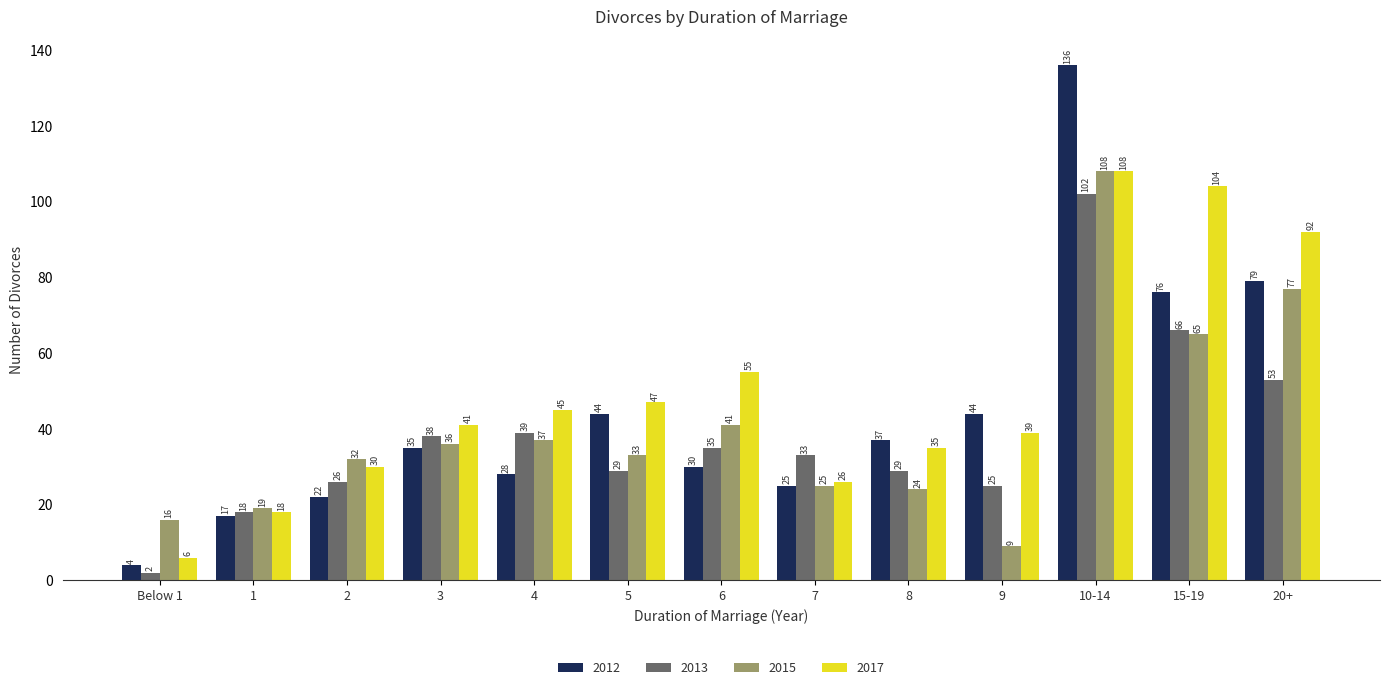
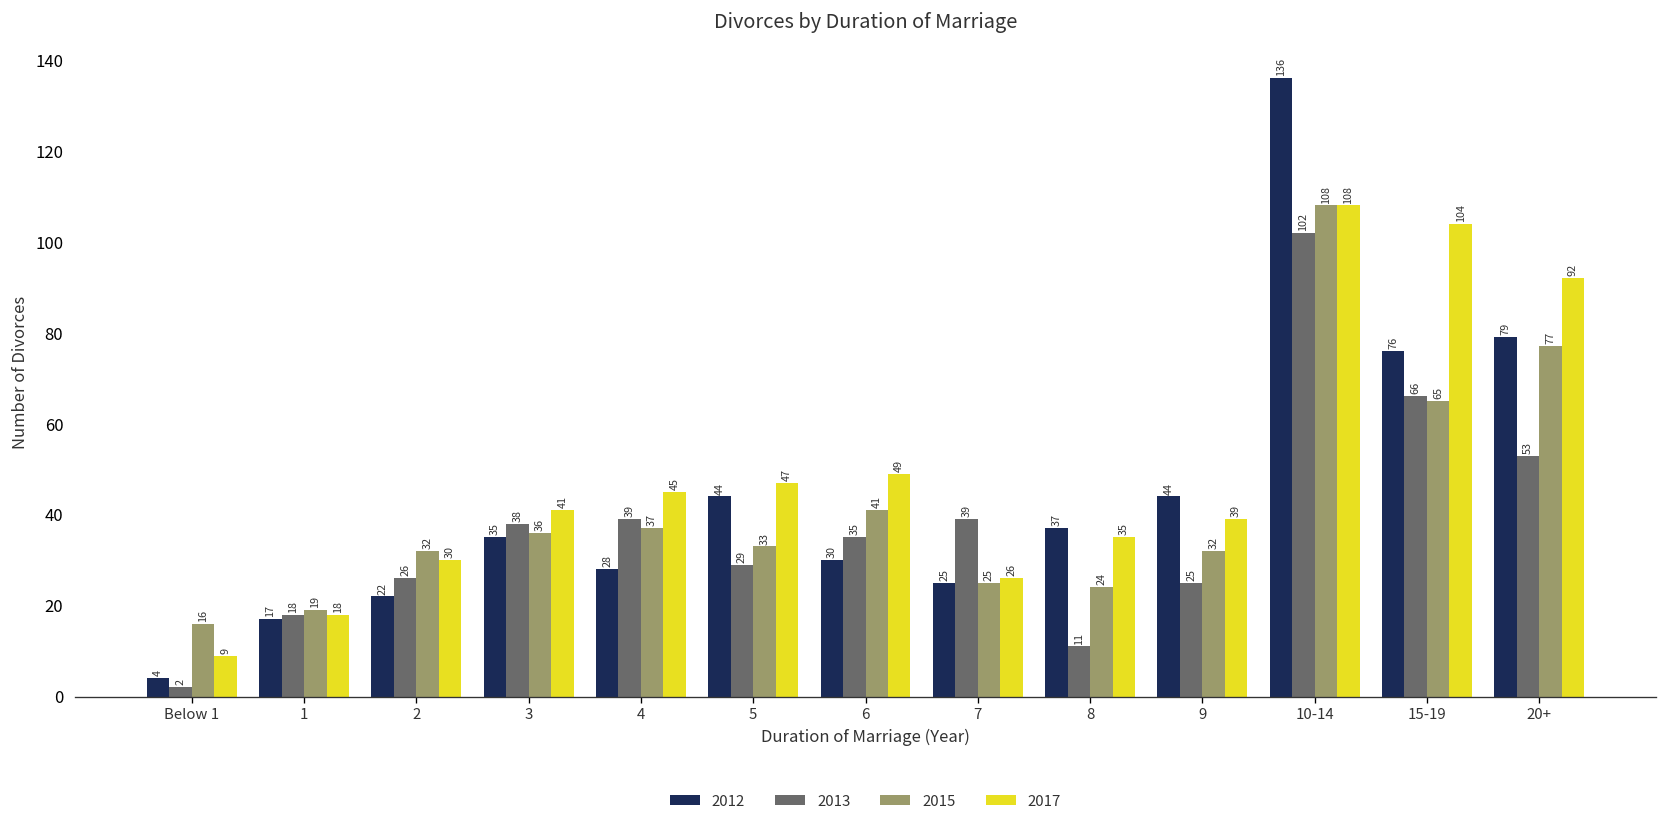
  {
    "2012": {
      "Below 1": 4,
      "1": 17,
      "2": 22,
      "3": 35,
      "4": 28,
      "5": 44,
      "6": 30,
      "7": 25,
      "8": 37,
      "9": 44,
      "10-14": 136,
      "15-19": 76,
      "20+": 79
    },
    "2013": {
      "Below 1": 2,
      "1": 18,
      "2": 26,
      "3": 38,
      "4": 39,
      "5": 29,
      "6": 35,
-     "7": 33,
-     "8": 29,
+     "7": 39,
+     "8": 11,
      "9": 25,
      "10-14": 102,
      "15-19": 66,
      "20+": 53
    },
    "2015": {
      "Below 1": 16,
      "1": 19,
      "2": 32,
      "3": 36,
      "4": 37,
      "5": 33,
      "6": 41,
      "7": 25,
      "8": 24,
-     "9": 9,
+     "9": 32,
      "10-14": 108,
      "15-19": 65,
      "20+": 77
    },
    "2017": {
-     "Below 1": 6,
+     "Below 1": 9,
      "1": 18,
      "2": 30,
      "3": 41,
      "4": 45,
      "5": 47,
-     "6": 55,
+     "6": 49,
      "7": 26,
      "8": 35,
      "9": 39,
      "10-14": 108,
      "15-19": 104,
      "20+": 92
    }
  }
